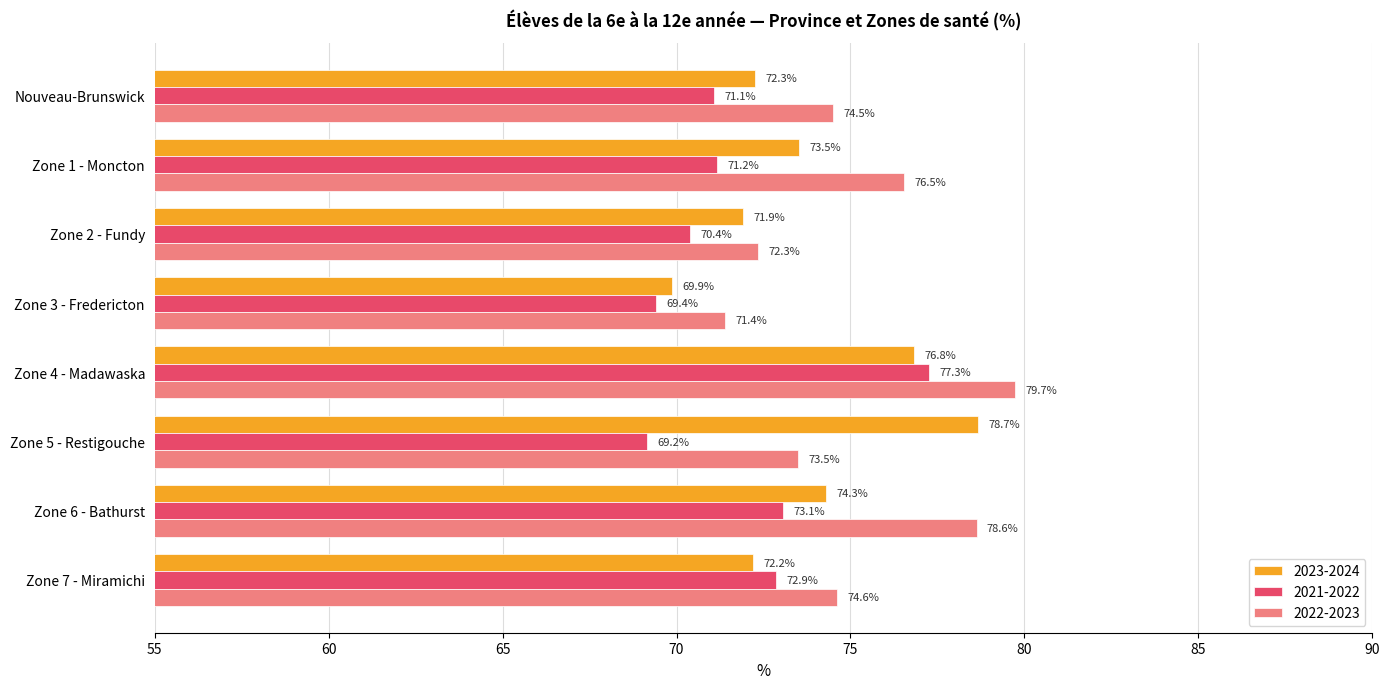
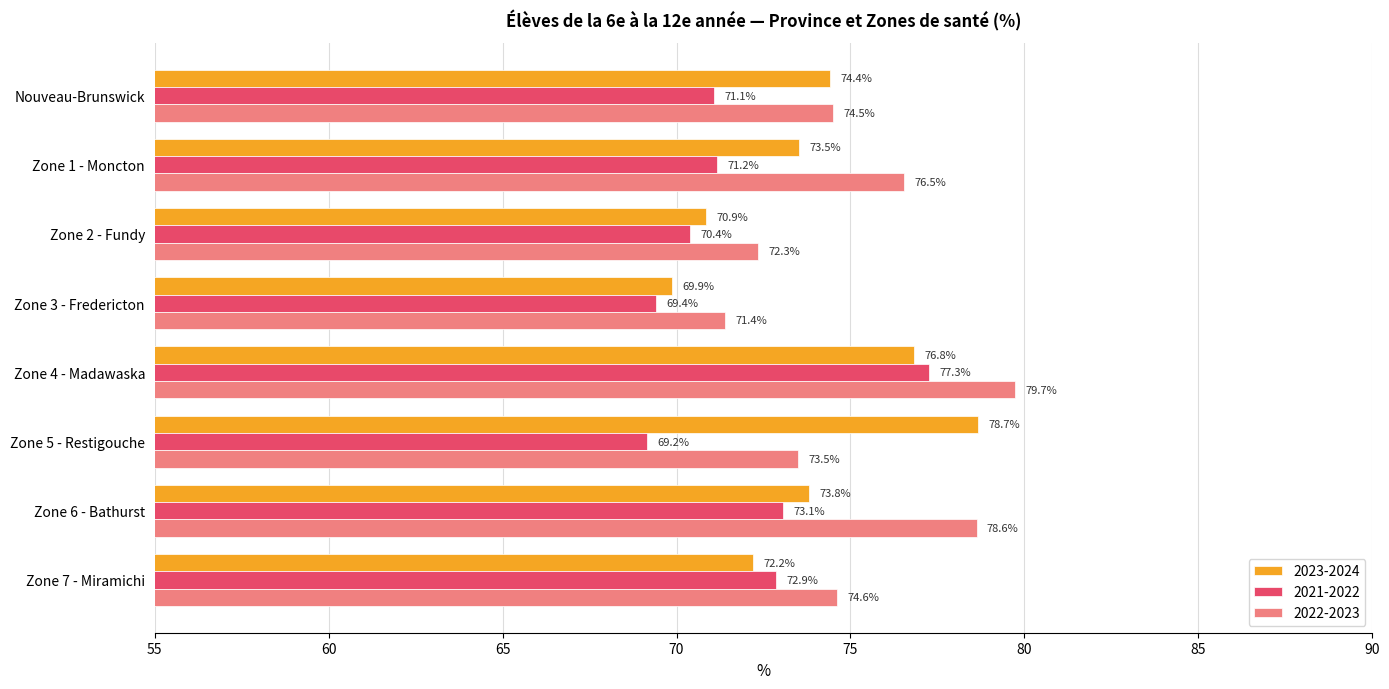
  {
    "2023-2024": {
-     "Nouveau-Brunswick": "72.3%",
+     "Nouveau-Brunswick": "74.4%",
      "Zone 1 - Moncton": "73.5%",
-     "Zone 2 - Fundy": "71.9%",
+     "Zone 2 - Fundy": "70.9%",
      "Zone 3 - Fredericton": "69.9%",
      "Zone 4 - Madawaska": "76.8%",
      "Zone 5 - Restigouche": "78.7%",
-     "Zone 6 - Bathurst": "74.3%",
+     "Zone 6 - Bathurst": "73.8%",
      "Zone 7 - Miramichi": "72.2%"
    }
  }
